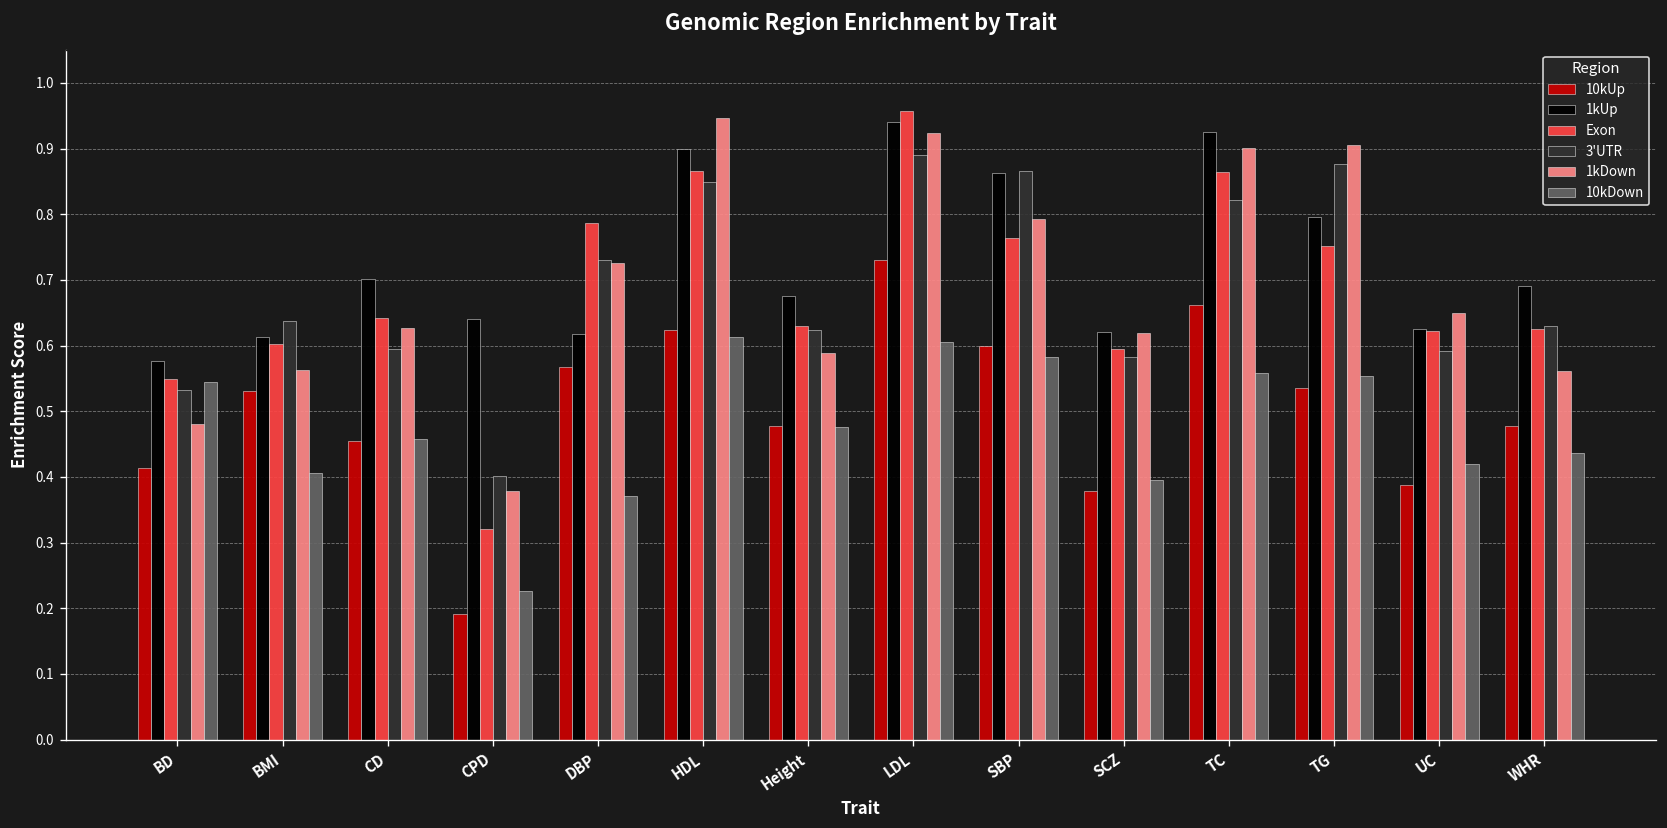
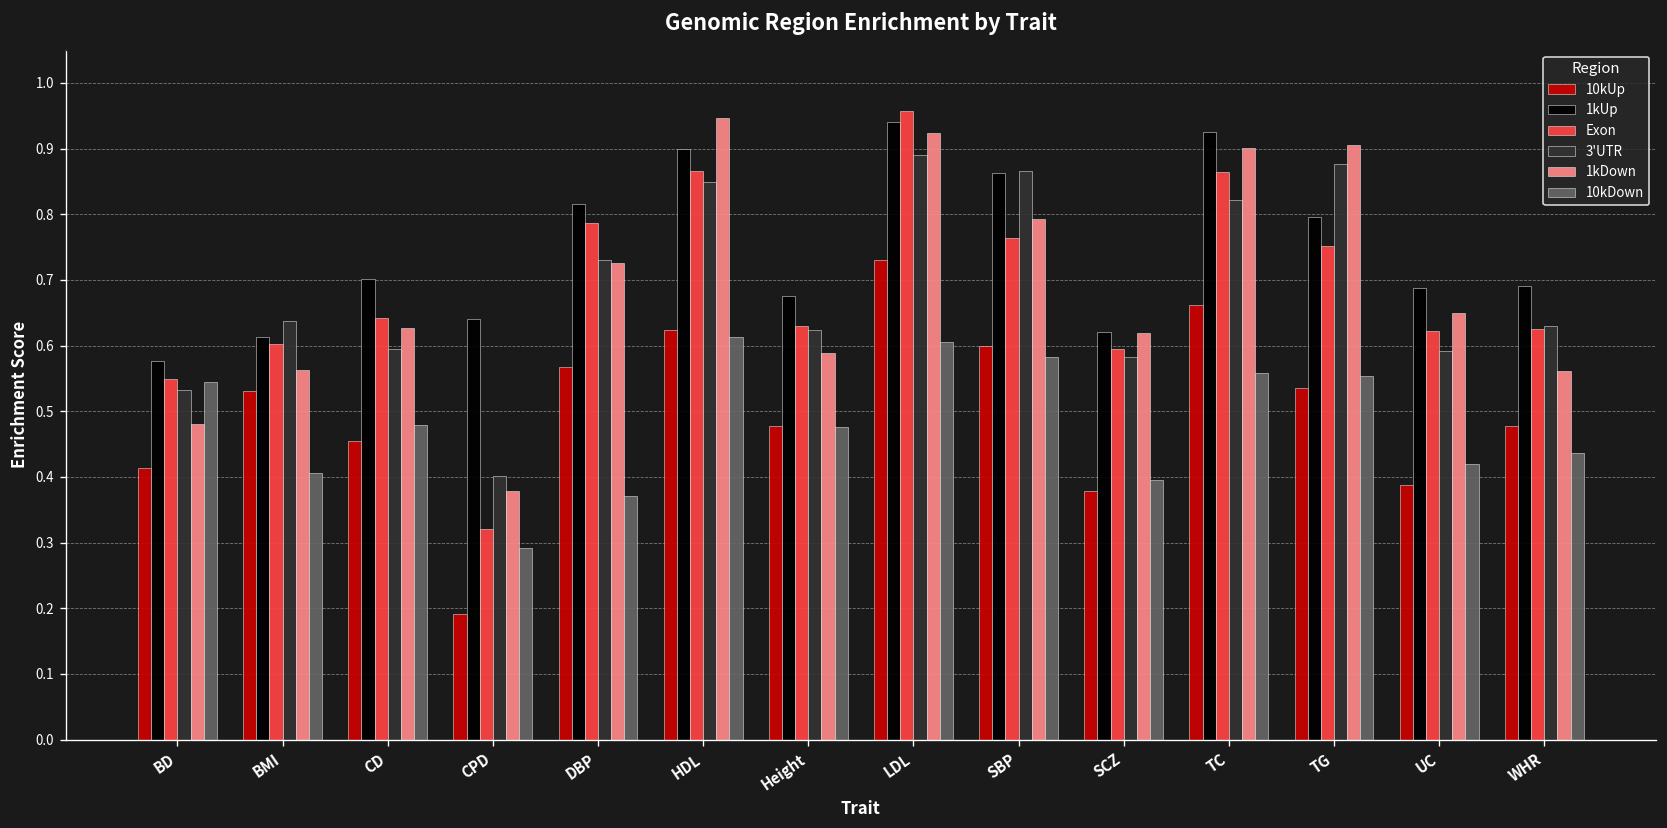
  {
    "10kUp": {
      "BD": 0.41,
      "BMI": 0.53,
      "CD": 0.46,
      "CPD": 0.19,
      "DBP": 0.57,
      "HDL": 0.62,
      "Height": 0.48,
      "LDL": 0.73,
      "SBP": 0.60,
      "SCZ": 0.38,
      "TC": 0.66,
      "TG": 0.54,
      "UC": 0.39,
      "WHR": 0.48
    },
    "1kUp": {
      "BD": 0.58,
      "BMI": 0.61,
      "CD": 0.70,
      "CPD": 0.64,
-     "DBP": 0.62,
+     "DBP": 0.82,
      "HDL": 0.90,
      "Height": 0.68,
      "LDL": 0.94,
      "SBP": 0.86,
      "SCZ": 0.62,
      "TC": 0.93,
      "TG": 0.80,
-     "UC": 0.63,
+     "UC": 0.69,
      "WHR": 0.69
    },
    "Exon": {
      "BD": 0.55,
      "BMI": 0.60,
      "CD": 0.64,
      "CPD": 0.32,
      "DBP": 0.79,
      "HDL": 0.87,
      "Height": 0.63,
      "LDL": 0.96,
      "SBP": 0.76,
      "SCZ": 0.59,
      "TC": 0.87,
      "TG": 0.75,
      "UC": 0.62,
      "WHR": 0.63
    },
    "3'UTR": {
      "BD": 0.53,
      "BMI": 0.64,
      "CD": 0.59,
      "CPD": 0.40,
      "DBP": 0.73,
      "HDL": 0.85,
      "Height": 0.62,
      "LDL": 0.89,
      "SBP": 0.87,
      "SCZ": 0.58,
      "TC": 0.82,
      "TG": 0.88,
      "UC": 0.59,
      "WHR": 0.63
    },
    "1kDown": {
      "BD": 0.48,
      "BMI": 0.56,
      "CD": 0.63,
      "CPD": 0.38,
      "DBP": 0.73,
      "HDL": 0.95,
      "Height": 0.59,
      "LDL": 0.92,
      "SBP": 0.79,
      "SCZ": 0.62,
      "TC": 0.90,
      "TG": 0.91,
      "UC": 0.65,
      "WHR": 0.56
    },
    "10kDown": {
      "BD": 0.54,
      "BMI": 0.41,
-     "CD": 0.46,
-     "CPD": 0.23,
+     "CD": 0.48,
+     "CPD": 0.29,
      "DBP": 0.37,
      "HDL": 0.61,
      "Height": 0.48,
      "LDL": 0.61,
      "SBP": 0.58,
      "SCZ": 0.40,
      "TC": 0.56,
      "TG": 0.55,
      "UC": 0.42,
      "WHR": 0.44
    }
  }
